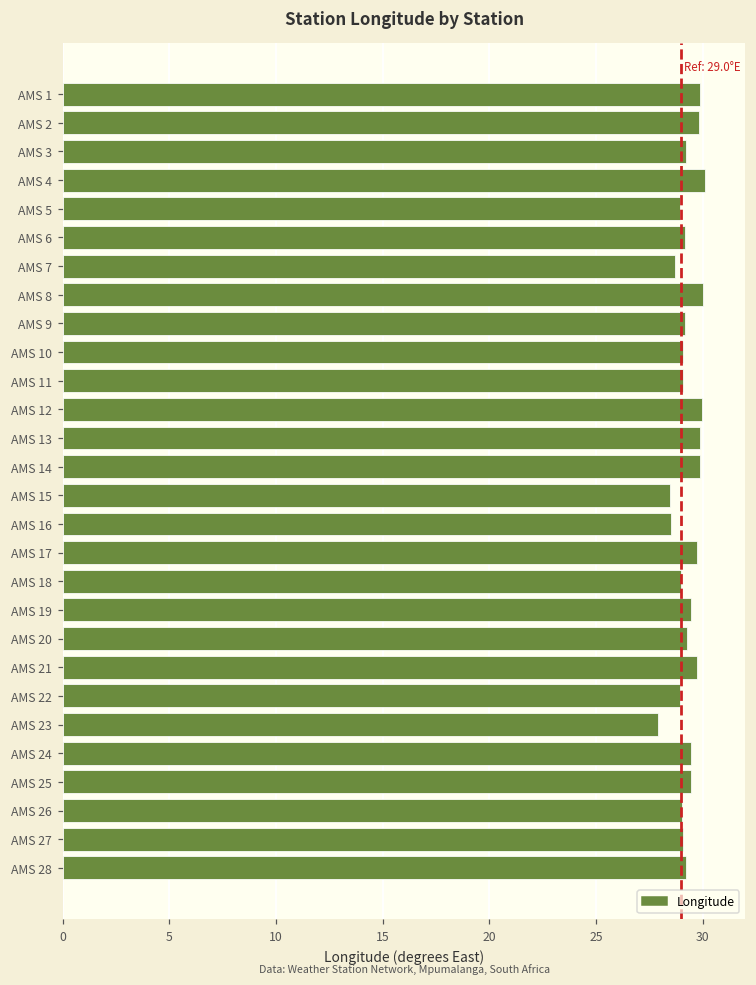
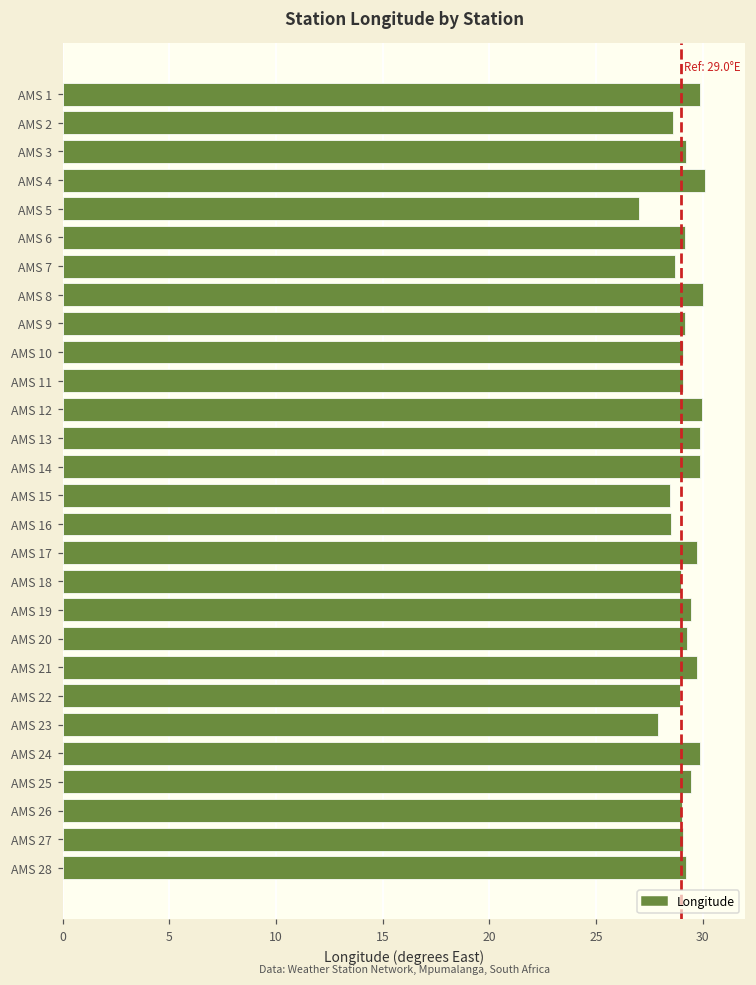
  {
-   "AMS 2": 29.8,
+   "AMS 2": 28.6,
    "AMS 3": 29.2,
    "AMS 4": 30.1,
-   "AMS 5": 28.9,
+   "AMS 5": 27.0,
    "AMS 6": 29.2,
    "AMS 7": 28.7,
    "AMS 8": 30.0,
    "AMS 9": 29.2,
    "AMS 10": 29.1,
    "AMS 11": 29.1,
    "AMS 12": 30.0,
    "AMS 13": 29.9,
    "AMS 14": 29.9,
    "AMS 15": 28.5,
    "AMS 16": 28.5,
    "AMS 17": 29.7,
    "AMS 18": 29.0,
    "AMS 19": 29.5,
    "AMS 20": 29.3,
    "AMS 21": 29.7,
    "AMS 22": 28.9,
    "AMS 23": 27.9,
-   "AMS 24": 29.4,
+   "AMS 24": 29.9,
    "AMS 25": 29.5,
    "AMS 26": 29.0,
    "AMS 27": 29.1,
    "AMS 28": 29.2
  }
